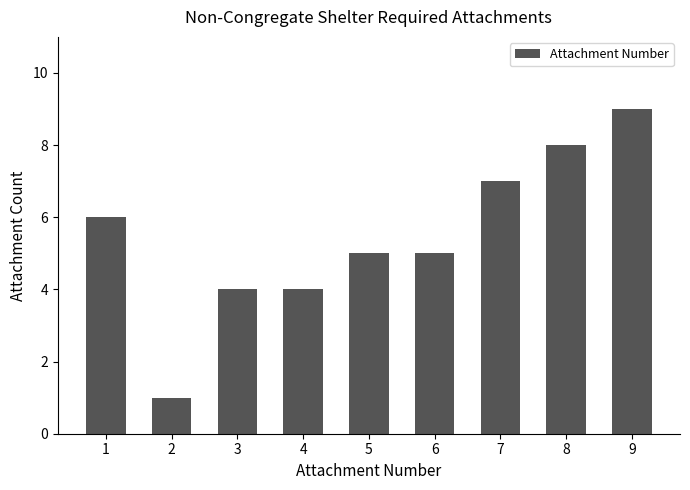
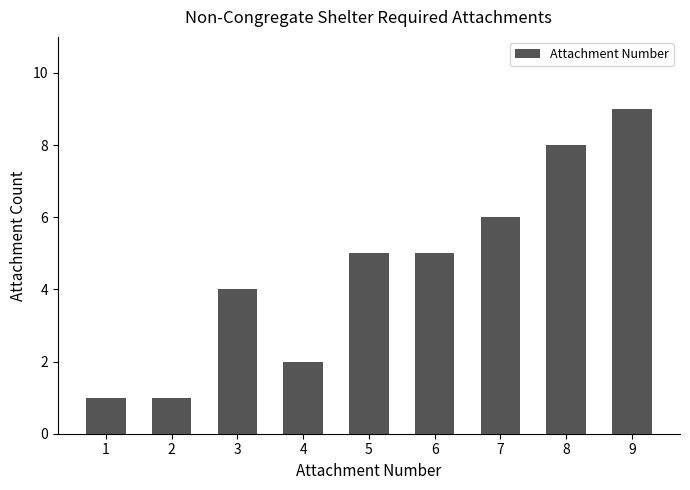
  {
-   "1": 6,
+   "1": 1,
    "2": 1,
    "3": 4,
-   "4": 4,
+   "4": 2,
    "5": 5,
    "6": 5,
-   "7": 7,
+   "7": 6,
    "8": 8,
    "9": 9
  }
